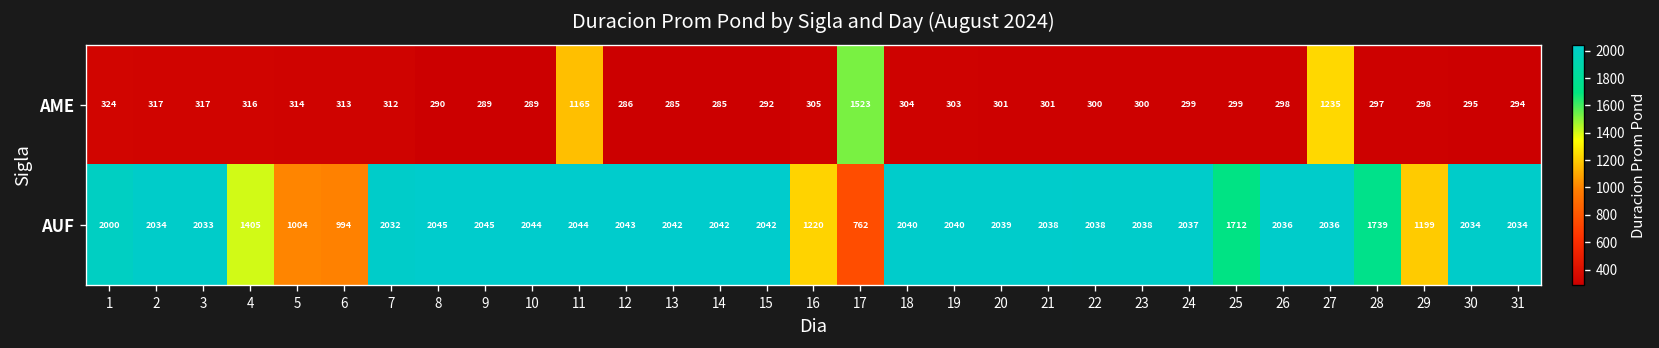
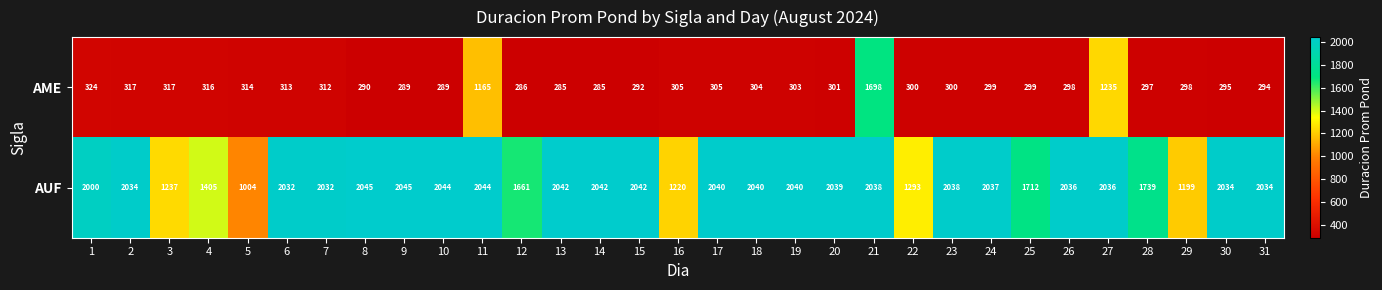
  {
    "AME": {
      "1": 324,
      "2": 317,
      "3": 317,
      "4": 316,
      "5": 314,
      "6": 313,
      "7": 312,
      "8": 290,
      "9": 289,
      "10": 289,
      "11": 1165,
      "12": 286,
      "13": 285,
      "14": 285,
      "15": 292,
      "16": 305,
-     "17": 1523,
+     "17": 305,
      "18": 304,
      "19": 303,
      "20": 301,
-     "21": 301,
+     "21": 1698,
      "22": 300,
      "23": 300,
      "24": 299,
      "25": 299,
      "26": 298,
      "27": 1235,
      "28": 297,
      "29": 298,
      "30": 295,
      "31": 294
    },
    "AUF": {
      "1": 2000,
      "2": 2034,
-     "3": 2033,
+     "3": 1237,
      "4": 1405,
      "5": 1004,
-     "6": 994,
+     "6": 2032,
      "7": 2032,
      "8": 2045,
      "9": 2045,
      "10": 2044,
      "11": 2044,
-     "12": 2043,
+     "12": 1661,
      "13": 2042,
      "14": 2042,
      "15": 2042,
      "16": 1220,
-     "17": 762,
+     "17": 2040,
      "18": 2040,
      "19": 2040,
      "20": 2039,
      "21": 2038,
-     "22": 2038,
+     "22": 1293,
      "23": 2038,
      "24": 2037,
      "25": 1712,
      "26": 2036,
      "27": 2036,
      "28": 1739,
      "29": 1199,
      "30": 2034,
      "31": 2034
    }
  }
